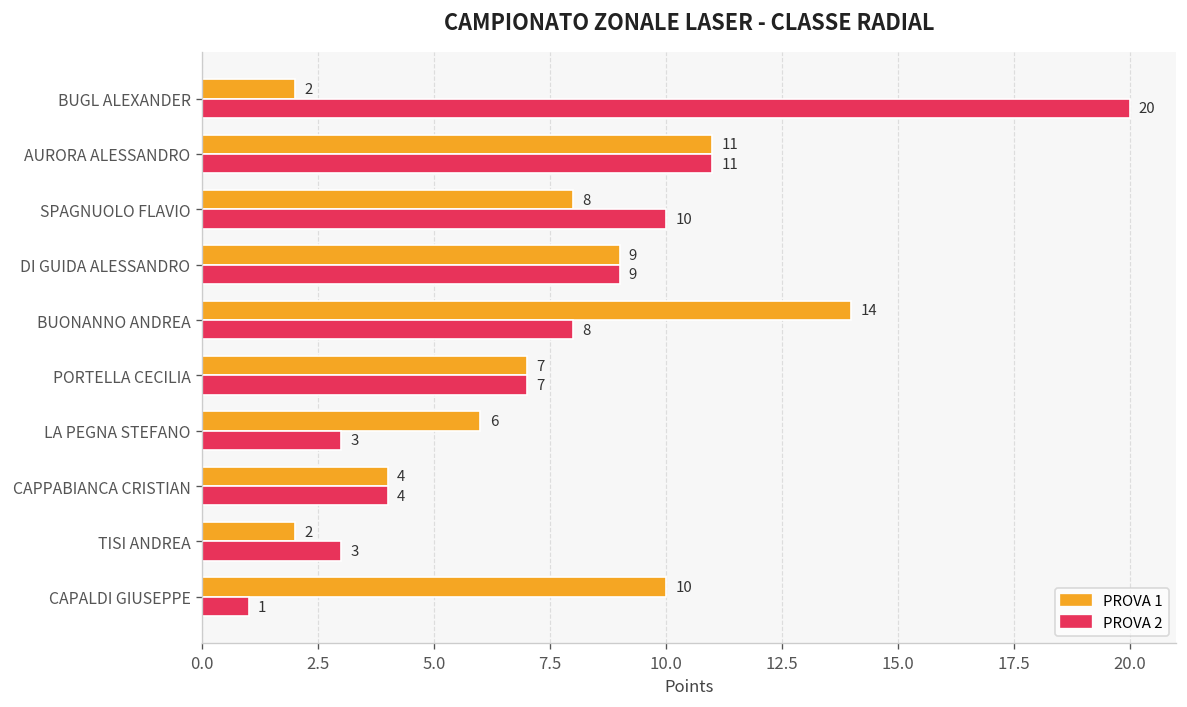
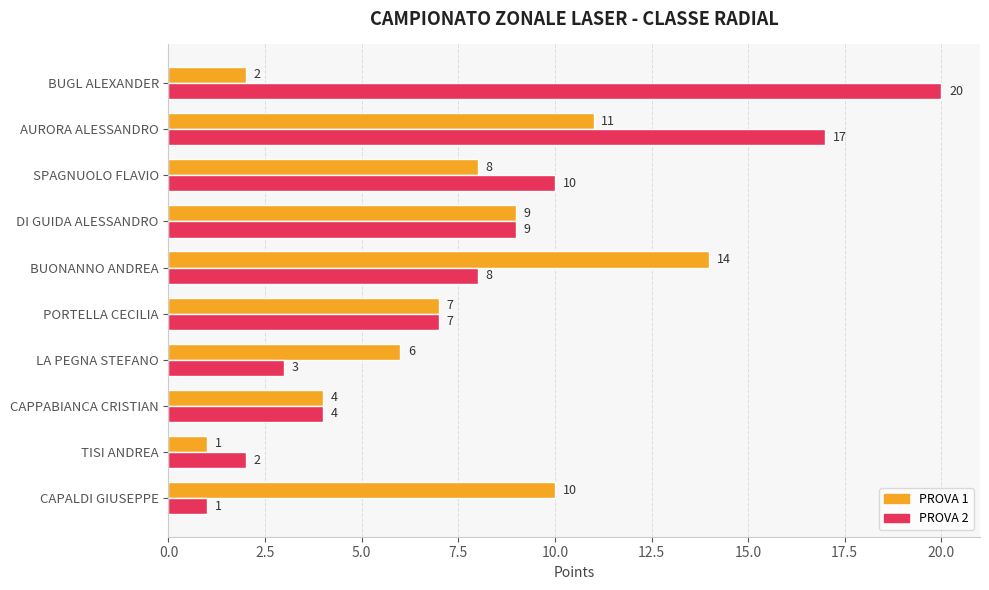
  {
    "PROVA 1": {
      "BUGL ALEXANDER": 2,
      "AURORA ALESSANDRO": 11,
      "SPAGNUOLO FLAVIO": 8,
      "DI GUIDA ALESSANDRO": 9,
      "BUONANNO ANDREA": 14,
      "PORTELLA CECILIA": 7,
      "LA PEGNA STEFANO": 6,
      "CAPPABIANCA CRISTIAN": 4,
-     "TISI ANDREA": 2,
+     "TISI ANDREA": 1,
      "CAPALDI GIUSEPPE": 10
    },
    "PROVA 2": {
      "BUGL ALEXANDER": 20,
-     "AURORA ALESSANDRO": 11,
+     "AURORA ALESSANDRO": 17,
      "SPAGNUOLO FLAVIO": 10,
      "DI GUIDA ALESSANDRO": 9,
      "BUONANNO ANDREA": 8,
      "PORTELLA CECILIA": 7,
      "LA PEGNA STEFANO": 3,
      "CAPPABIANCA CRISTIAN": 4,
-     "TISI ANDREA": 3,
+     "TISI ANDREA": 2,
      "CAPALDI GIUSEPPE": 1
    }
  }
